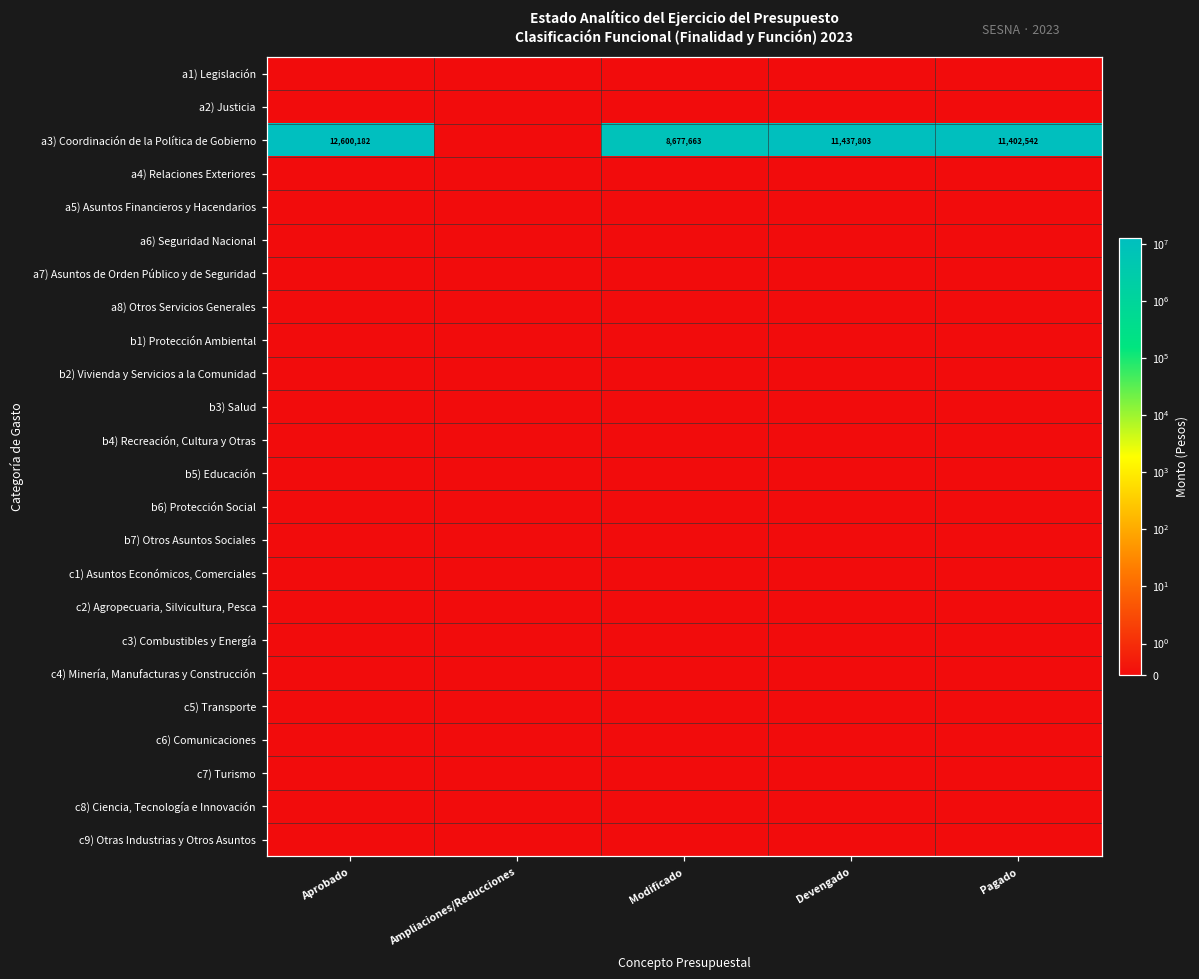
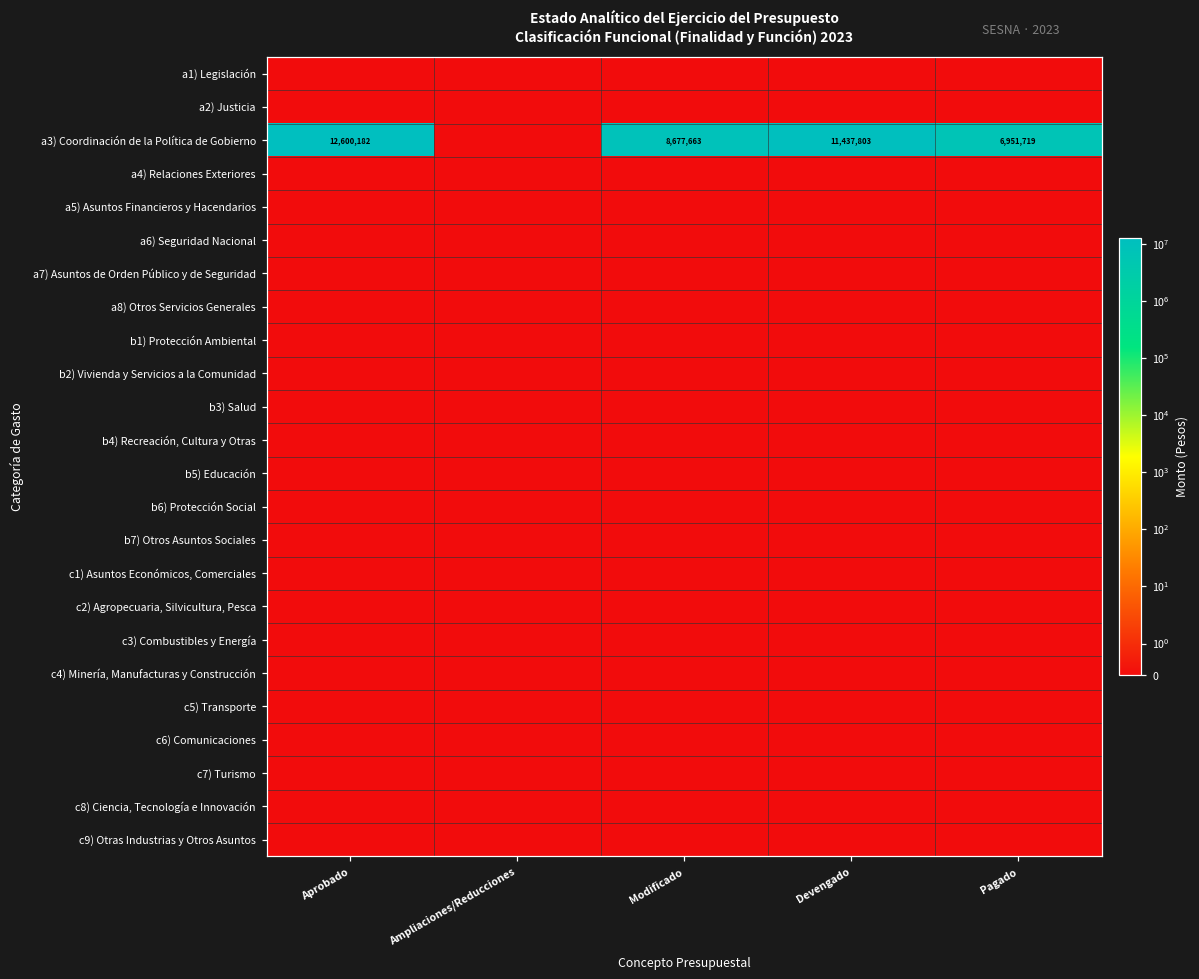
  {
    "a3) Coordinación de la Política de Gobierno": {
      "Aprobado": "12,600,182",
      "Modificado": "8,677,663",
      "Devengado": "11,437,803",
-     "Pagado": "11,402,542"
+     "Pagado": "6,951,719"
    }
  }
